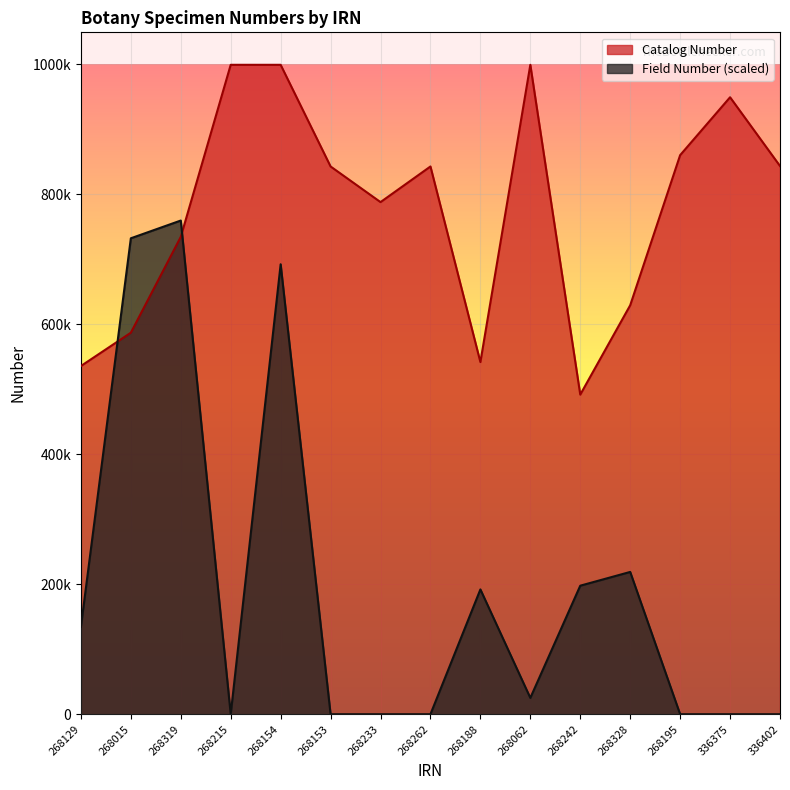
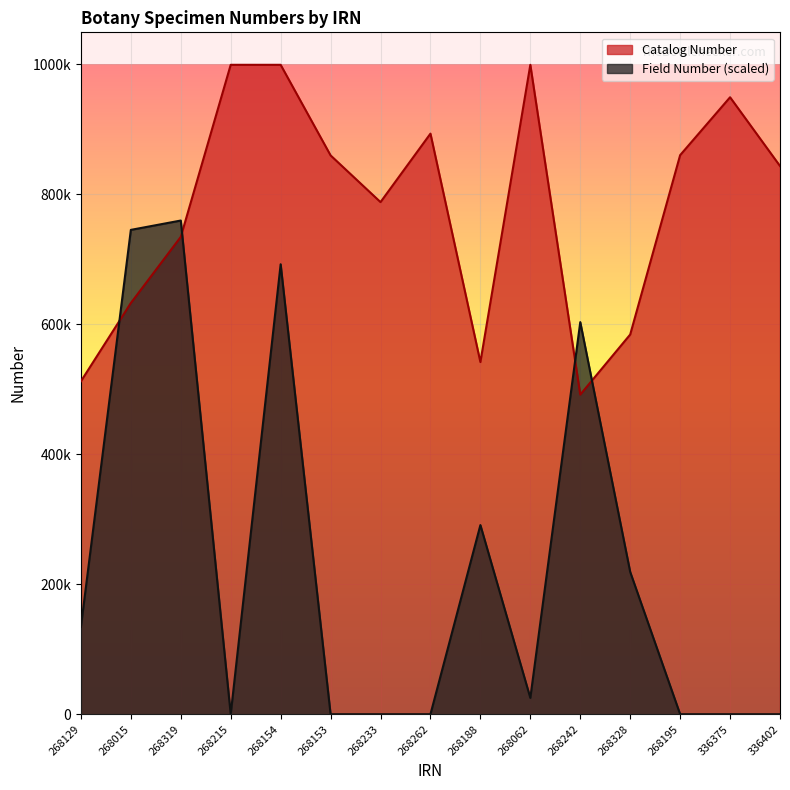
  {
    "Catalog Number": {
-     "268129": 540000,
-     "268015": 590000,
+     "268129": 510000,
+     "268015": 630000,
      "268319": 730000,
      "268215": 1000000,
      "268154": 1000000,
-     "268153": 840000,
+     "268153": 860000,
      "268233": 790000,
-     "268262": 840000,
+     "268262": 890000,
      "268188": 540000,
      "268062": 1000000,
      "268242": 490000,
-     "268328": 630000,
+     "268328": 580000,
      "268195": 860000,
      "336375": 950000,
      "336402": 840000
    },
    "Field Number (scaled)": {
      "268129": 130000,
-     "268015": 730000,
+     "268015": 740000,
      "268319": 760000,
      "268215": 0,
      "268154": 690000,
      "268153": 0,
      "268233": 0,
      "268262": 0,
-     "268188": 190000,
+     "268188": 290000,
      "268062": 30000,
-     "268242": 200000,
+     "268242": 600000,
      "268328": 220000,
      "268195": 0,
      "336375": 0,
      "336402": 0
    }
  }
